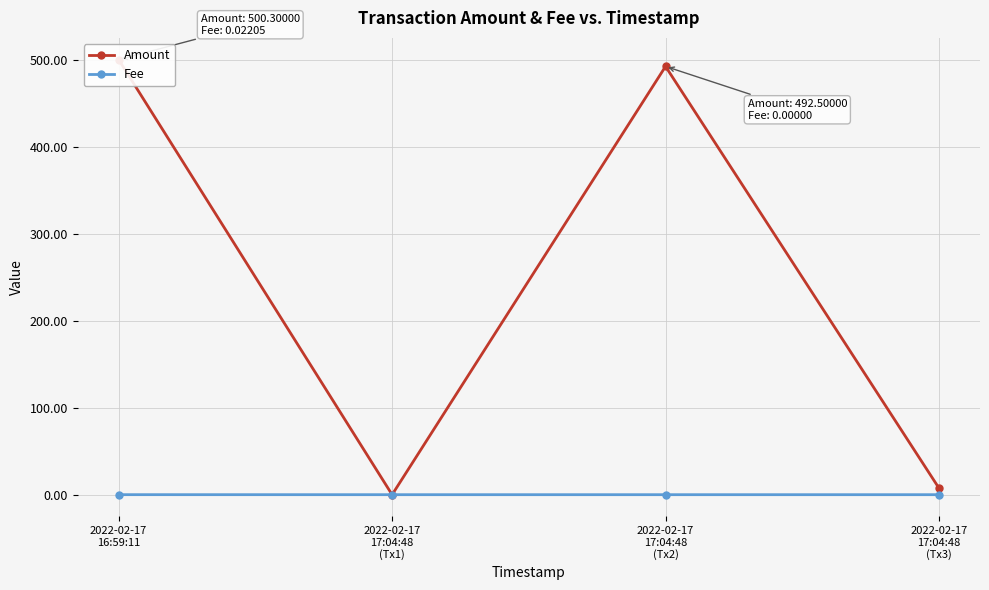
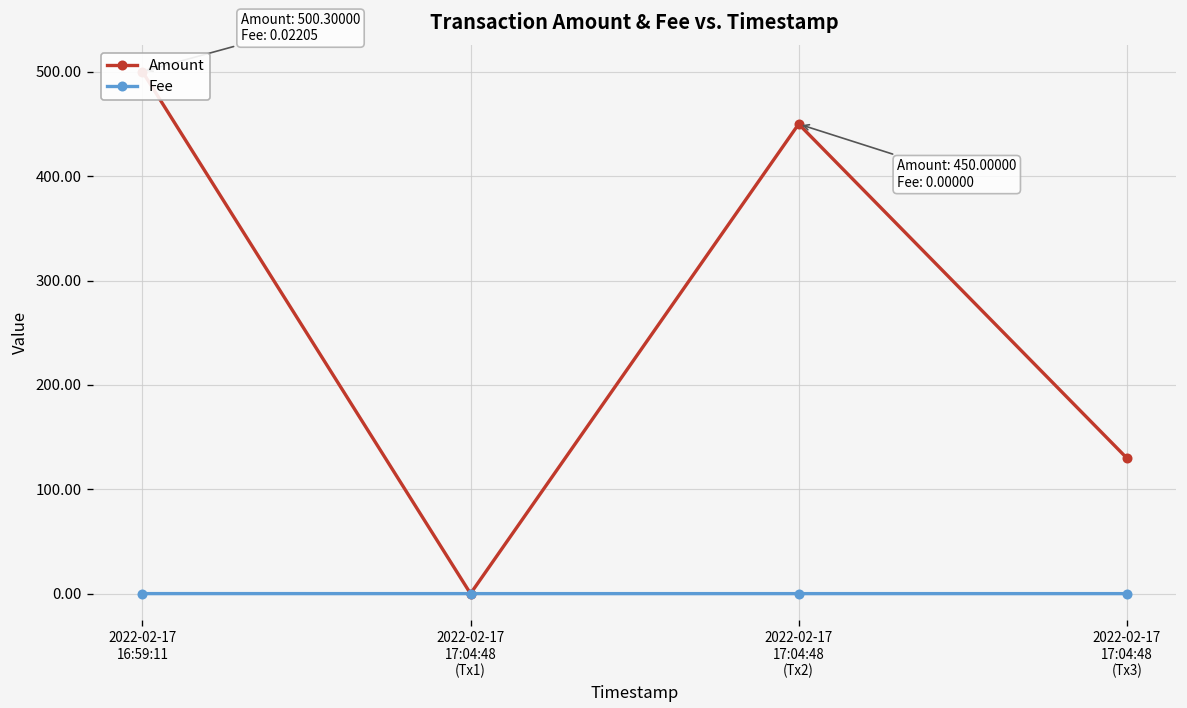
  {
    "Amount": {
-     "2022-02-17 17:04:48 (Tx2)": 492.50000,
-     "2022-02-17 17:04:48 (Tx3)": 10
+     "2022-02-17 17:04:48 (Tx2)": 450.00000,
+     "2022-02-17 17:04:48 (Tx3)": 130
    },
    "Fee": {
      "2022-02-17 16:59:11": 0,
      "2022-02-17 17:04:48 (Tx2)": 0,
      "2022-02-17 17:04:48 (Tx3)": 0
    }
  }
